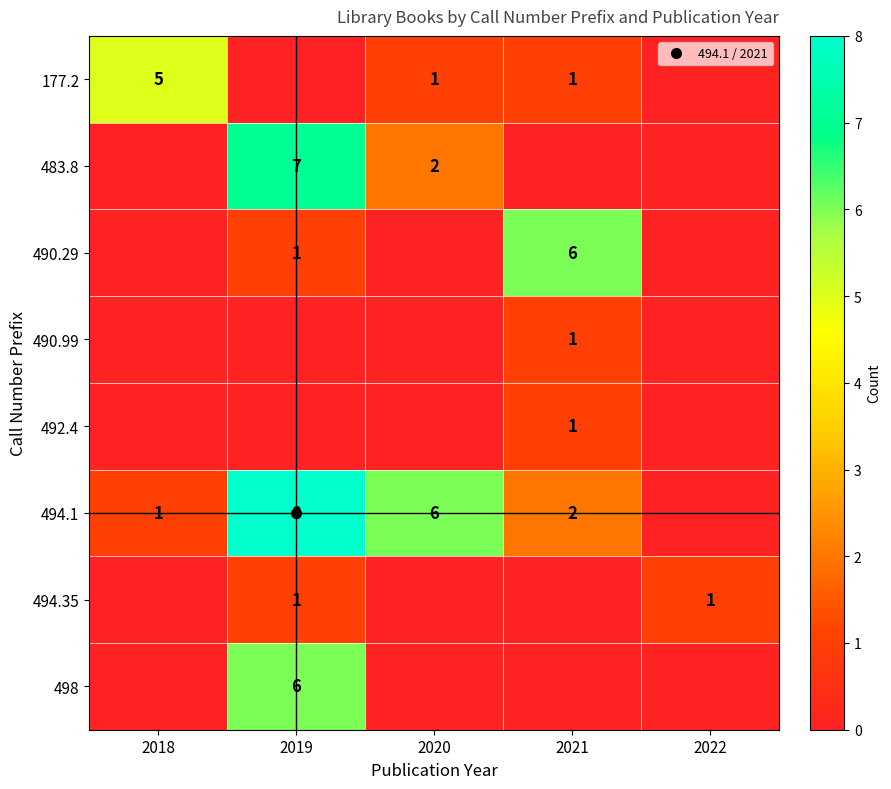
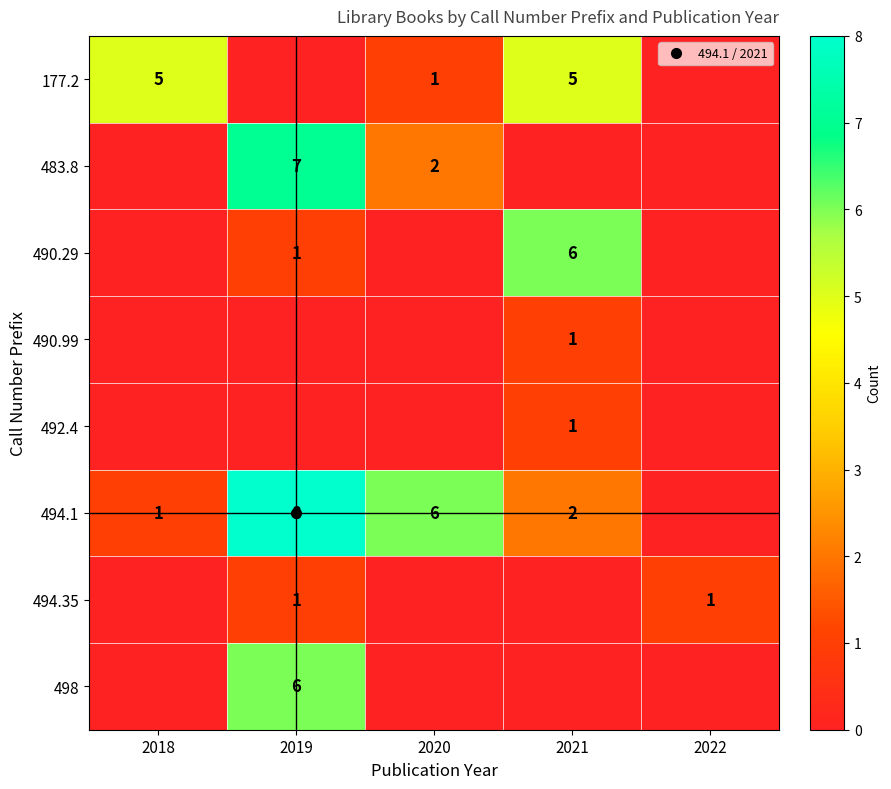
  {
    "177.2": {
      "2018": 5,
      "2020": 1,
-     "2021": 1
+     "2021": 5
    },
    "483.8": {
      "2019": 7,
      "2020": 2
    },
    "490.29": {
      "2019": 1,
      "2021": 6
    },
    "490.99": {
      "2021": 1
    },
    "492.4": {
      "2021": 1
    },
    "494.1": {
      "2018": 1,
      "2020": 6,
      "2021": 2
    },
    "494.35": {
      "2019": 1,
      "2022": 1
    },
    "498": {
      "2019": 6
    }
  }
